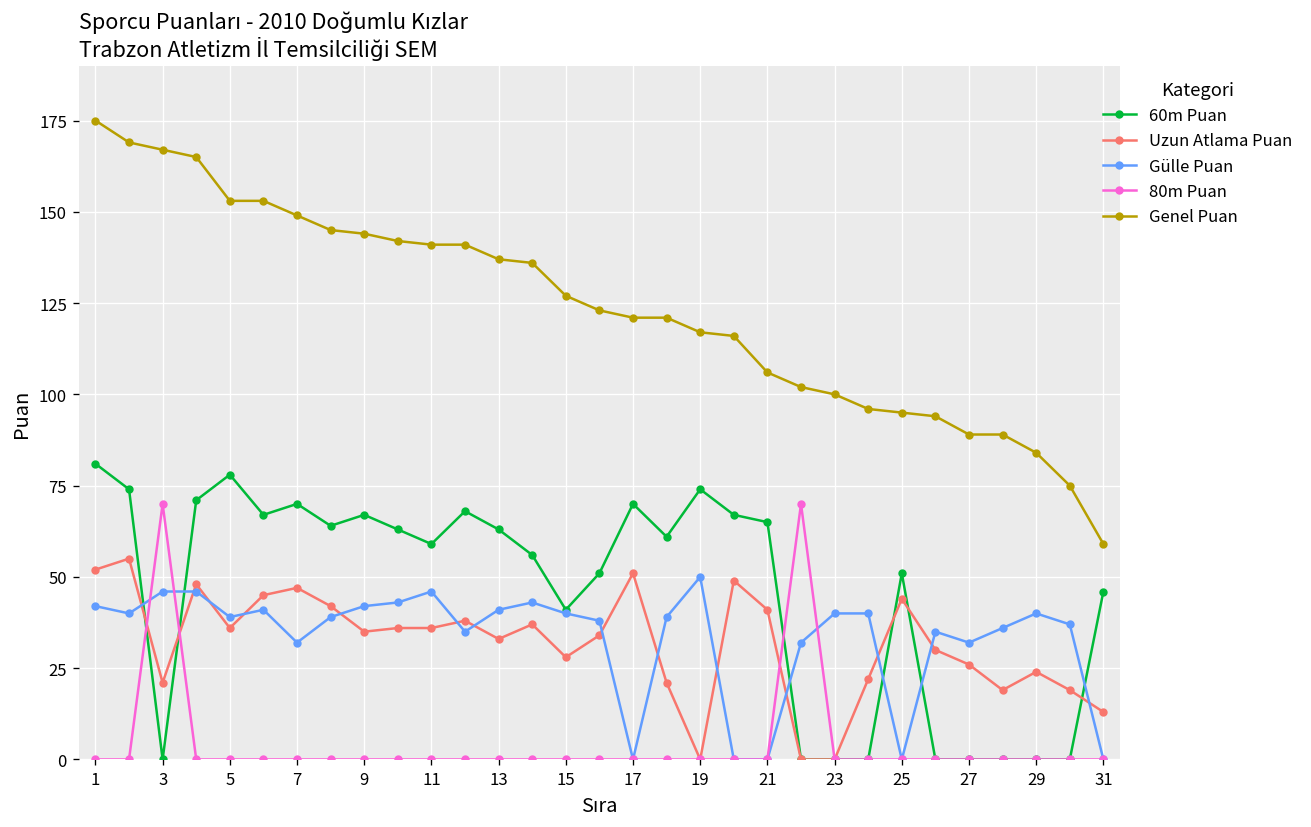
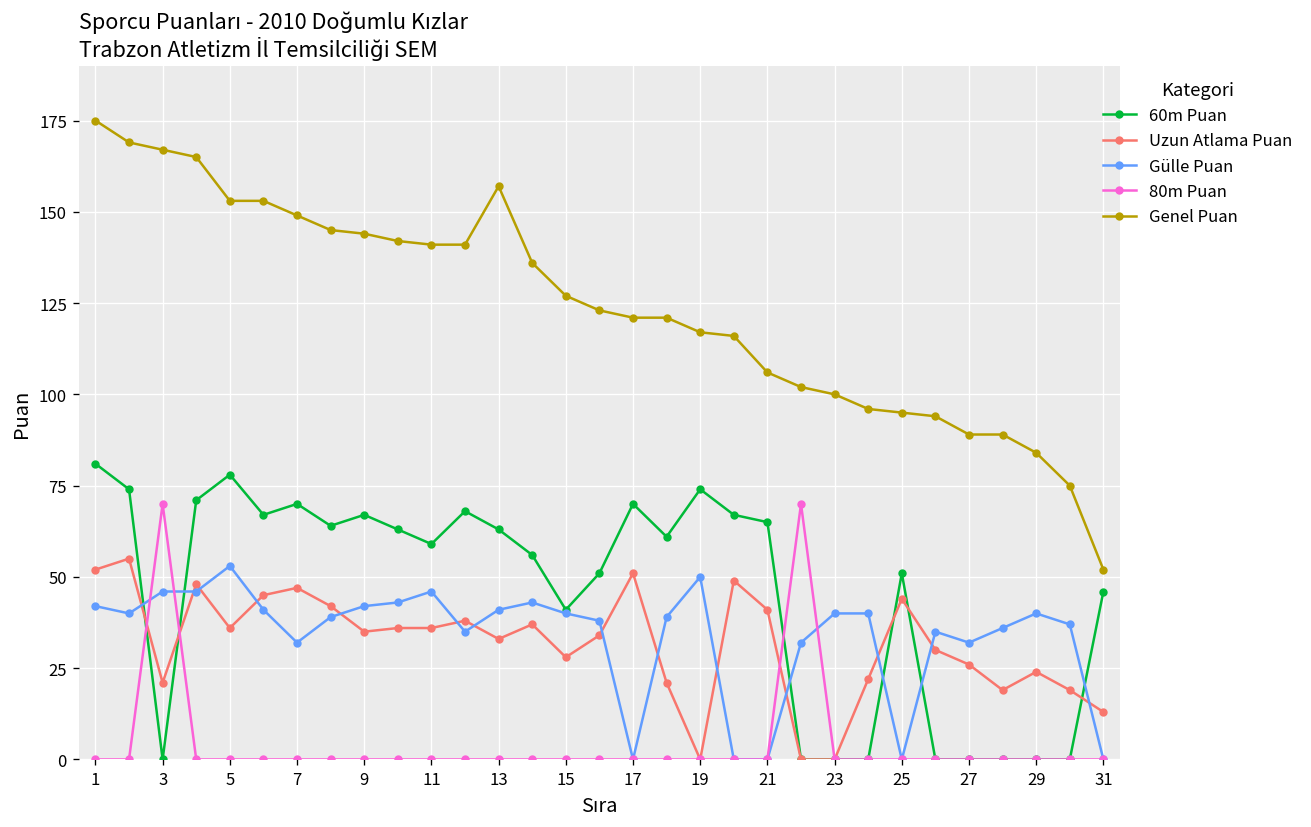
  {
    "60m Puan": {
      "1": 81,
      "3": 0,
      "5": 78,
      "7": 70,
      "9": 67,
      "11": 59,
      "13": 63,
      "15": 41,
      "17": 70,
      "19": 74,
      "21": 65,
      "25": 51,
      "31": 46
    },
    "Uzun Atlama Puan": {
      "1": 52,
      "3": 21,
      "5": 36,
      "7": 47,
      "9": 35,
      "11": 36,
      "13": 33,
      "15": 28,
      "17": 51,
      "21": 41,
      "25": 44,
      "27": 26,
      "29": 24,
      "31": 13
    },
    "Gülle Puan": {
      "1": 42,
      "3": 46,
-     "5": 39,
+     "5": 53,
      "7": 32,
      "9": 42,
      "11": 46,
      "13": 41,
      "15": 40,
      "19": 50,
      "23": 40,
      "27": 32,
      "29": 40
    },
    "80m Puan": {
      "1": 0,
      "3": 70,
      "5": 0,
      "7": 0,
      "9": 0,
      "11": 0,
      "13": 0,
      "15": 0
    },
    "Genel Puan": {
      "1": 175,
      "3": 167,
      "5": 153,
      "7": 149,
      "9": 144,
      "11": 141,
-     "13": 137,
+     "13": 157,
      "15": 127,
      "17": 121,
      "19": 117,
      "21": 106,
      "23": 100,
      "25": 95,
      "27": 89,
      "29": 84,
-     "31": 59
+     "31": 52
    }
  }
